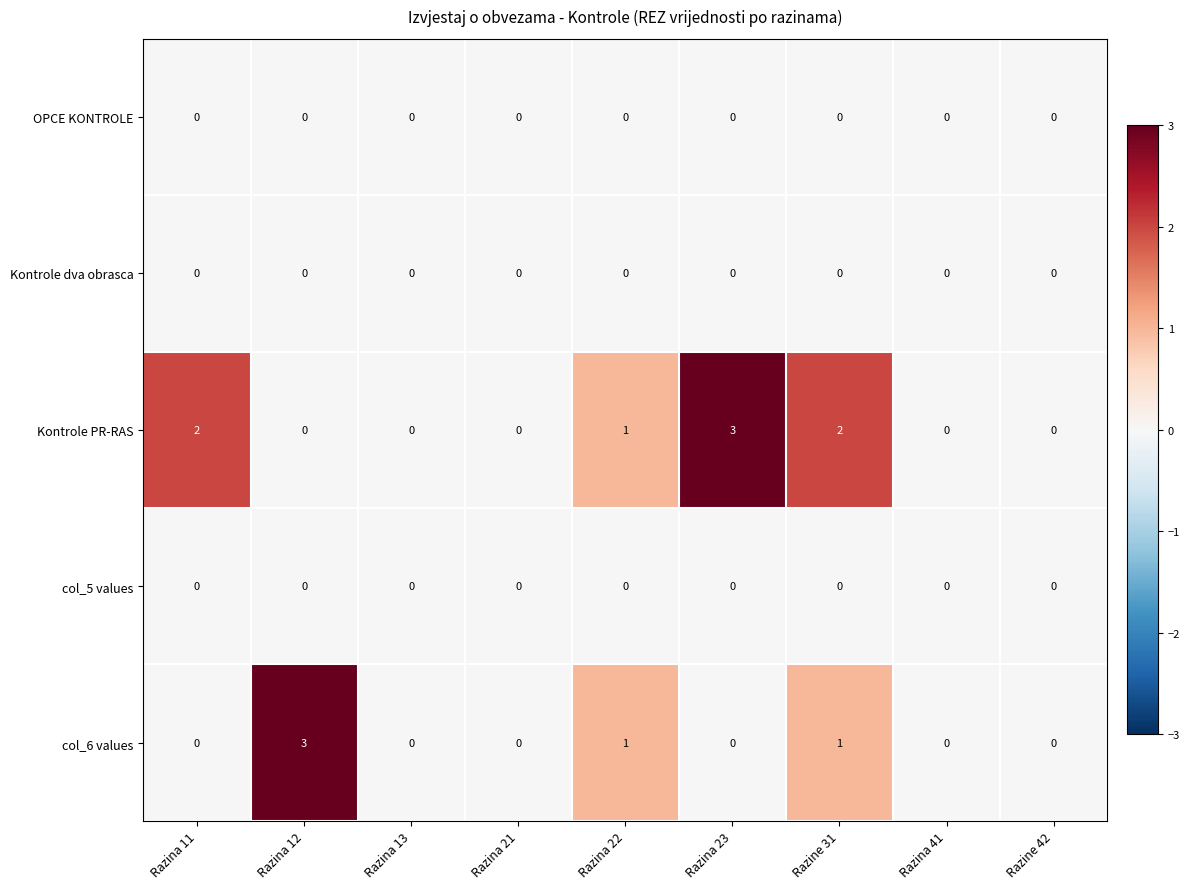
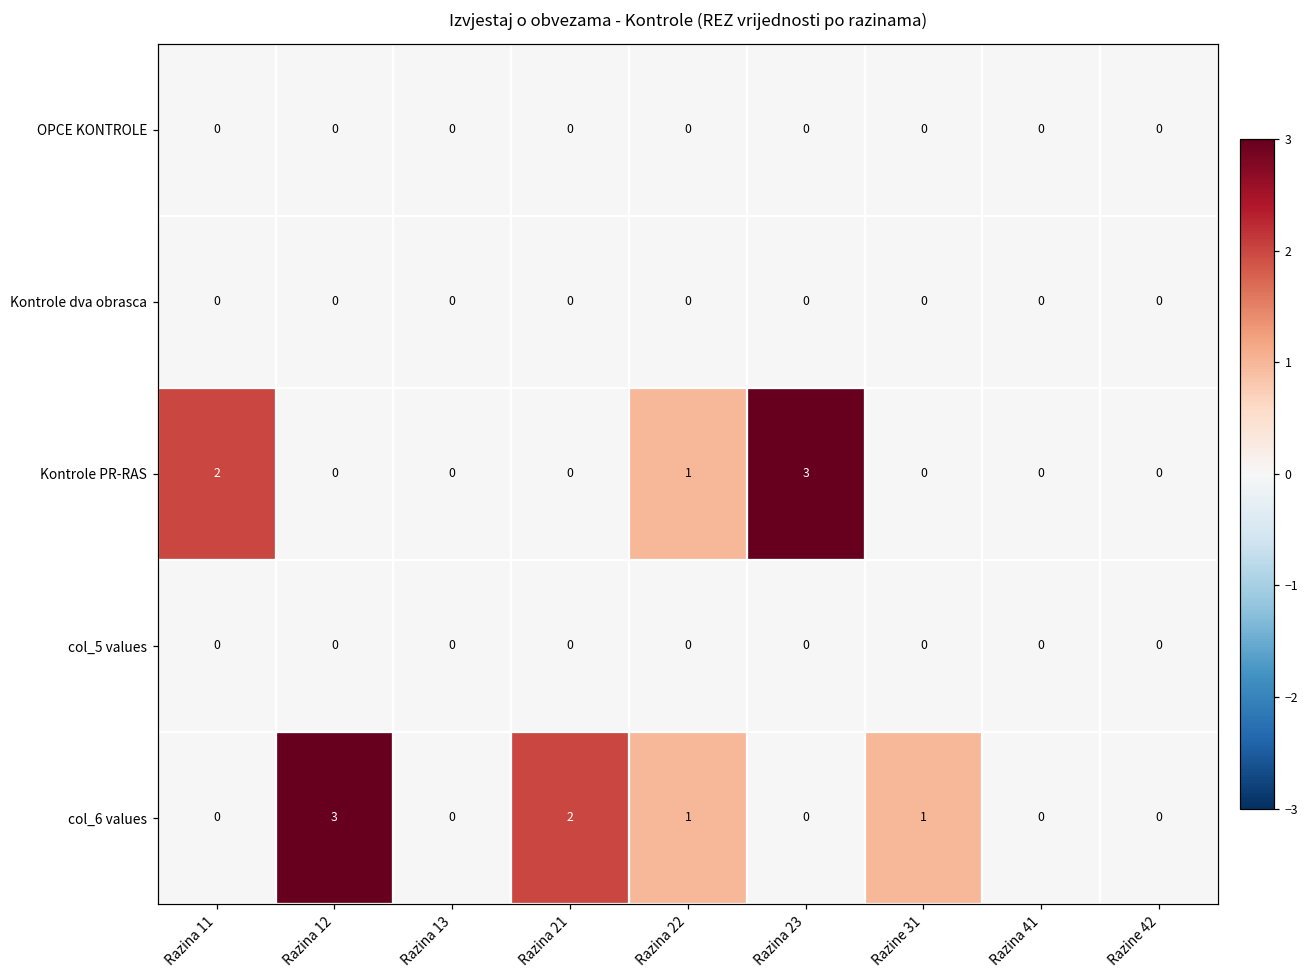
  {
    "OPCE KONTROLE": {
      "Razina 11": 0,
      "Razina 12": 0,
      "Razina 13": 0,
      "Razina 21": 0,
      "Razina 22": 0,
      "Razina 23": 0,
      "Razine 31": 0,
      "Razina 41": 0,
      "Razine 42": 0
    },
    "Kontrole dva obrasca": {
      "Razina 11": 0,
      "Razina 12": 0,
      "Razina 13": 0,
      "Razina 21": 0,
      "Razina 22": 0,
      "Razina 23": 0,
      "Razine 31": 0,
      "Razina 41": 0,
      "Razine 42": 0
    },
    "Kontrole PR-RAS": {
      "Razina 11": 2,
      "Razina 12": 0,
      "Razina 13": 0,
      "Razina 21": 0,
      "Razina 22": 1,
      "Razina 23": 3,
-     "Razine 31": 2,
+     "Razine 31": 0,
      "Razina 41": 0,
      "Razine 42": 0
    },
    "col_5 values": {
      "Razina 11": 0,
      "Razina 12": 0,
      "Razina 13": 0,
      "Razina 21": 0,
      "Razina 22": 0,
      "Razina 23": 0,
      "Razine 31": 0,
      "Razina 41": 0,
      "Razine 42": 0
    },
    "col_6 values": {
      "Razina 11": 0,
      "Razina 12": 3,
      "Razina 13": 0,
-     "Razina 21": 0,
+     "Razina 21": 2,
      "Razina 22": 1,
      "Razina 23": 0,
      "Razine 31": 1,
      "Razina 41": 0,
      "Razine 42": 0
    }
  }
